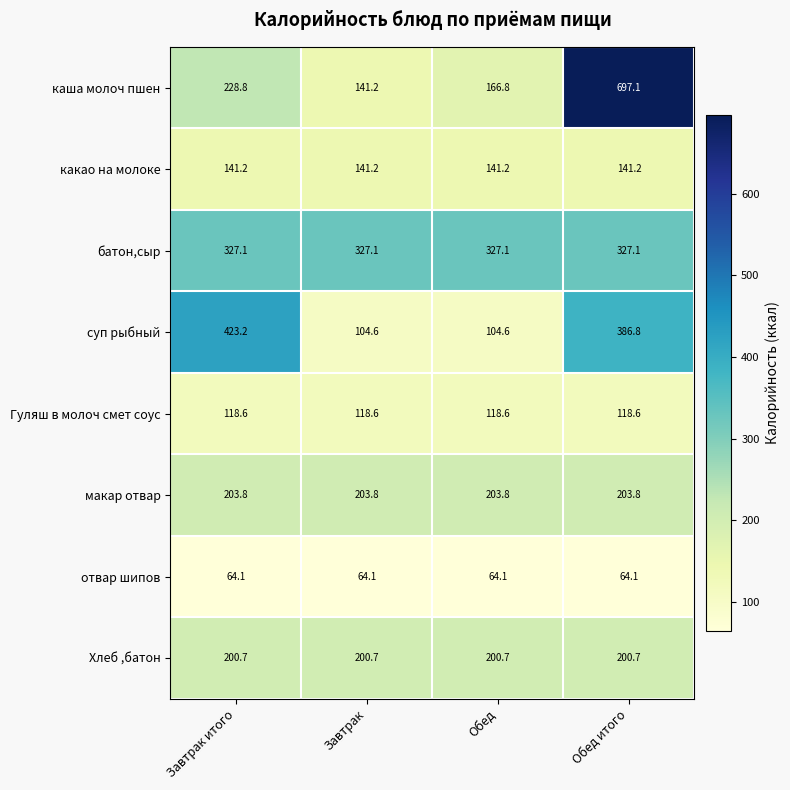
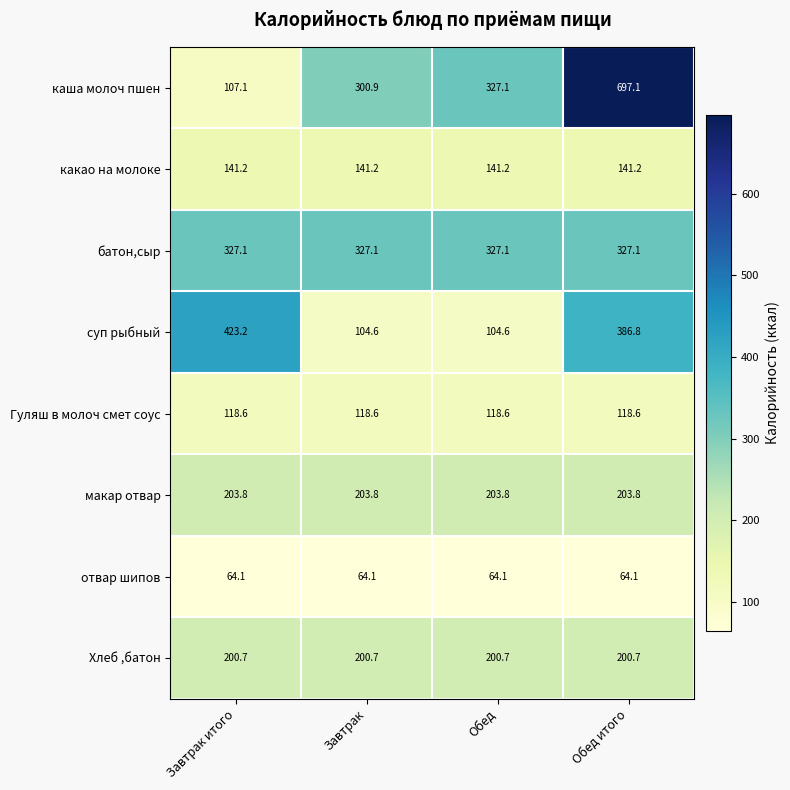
  {
    "каша молоч пшен": {
-     "Завтрак итого": 228.8,
-     "Завтрак": 141.2,
-     "Обед": 166.8,
+     "Завтрак итого": 107.1,
+     "Завтрак": 300.9,
+     "Обед": 327.1,
      "Обед итого": 697.1
    },
    "какао на молоке": {
      "Завтрак итого": 141.2,
      "Завтрак": 141.2,
      "Обед": 141.2,
      "Обед итого": 141.2
    },
    "батон,сыр": {
      "Завтрак итого": 327.1,
      "Завтрак": 327.1,
      "Обед": 327.1,
      "Обед итого": 327.1
    },
    "суп рыбный": {
      "Завтрак итого": 423.2,
      "Завтрак": 104.6,
      "Обед": 104.6,
      "Обед итого": 386.8
    },
    "Гуляш в молоч смет соус": {
      "Завтрак итого": 118.6,
      "Завтрак": 118.6,
      "Обед": 118.6,
      "Обед итого": 118.6
    },
    "макар отвар": {
      "Завтрак итого": 203.8,
      "Завтрак": 203.8,
      "Обед": 203.8,
      "Обед итого": 203.8
    },
    "отвар шипов": {
      "Завтрак итого": 64.1,
      "Завтрак": 64.1,
      "Обед": 64.1,
      "Обед итого": 64.1
    },
    "Хлеб ,батон": {
      "Завтрак итого": 200.7,
      "Завтрак": 200.7,
      "Обед": 200.7,
      "Обед итого": 200.7
    }
  }
